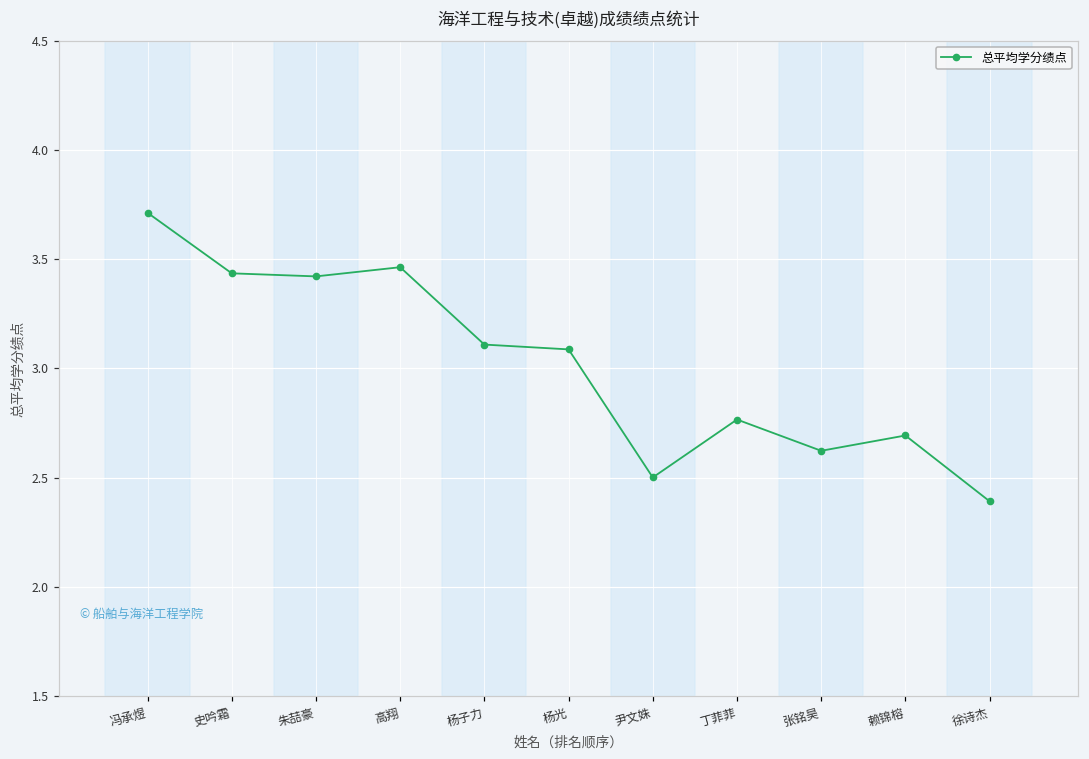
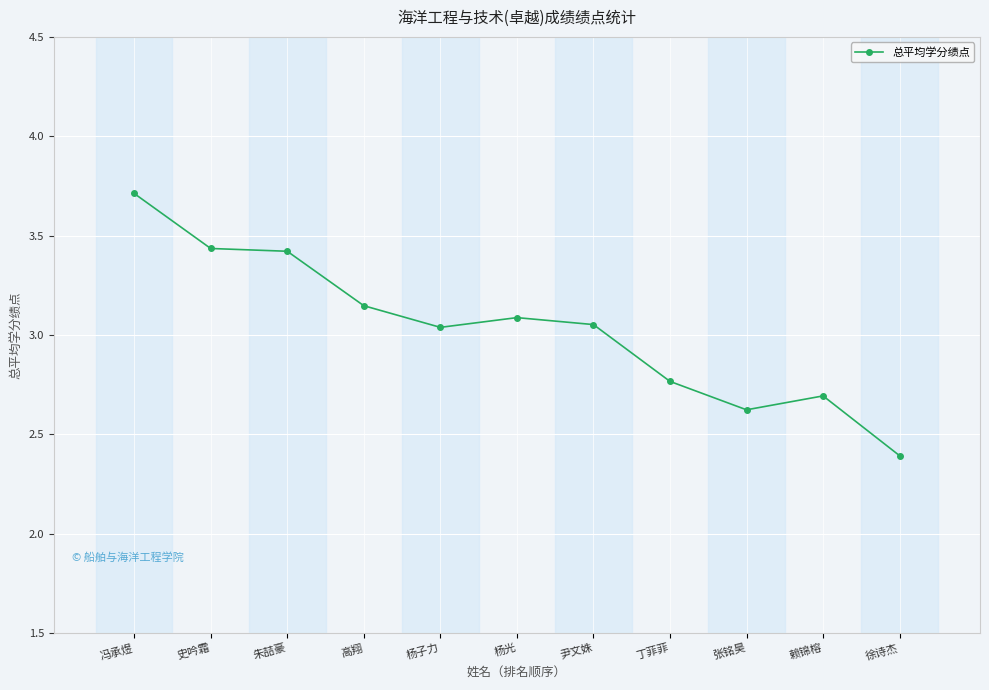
  {
    "冯承煜": 3.71,
    "史吟霜": 3.44,
    "朱喆豪": 3.42,
-   "高翔": 3.46,
-   "杨子力": 3.11,
+   "高翔": 3.15,
+   "杨子力": 3.04,
    "杨光": 3.09,
-   "尹文姝": 2.50,
+   "尹文姝": 3.05,
    "丁菲菲": 2.77,
    "张铭昊": 2.62,
    "赖锦榕": 2.69,
    "徐诗杰": 2.39
  }
